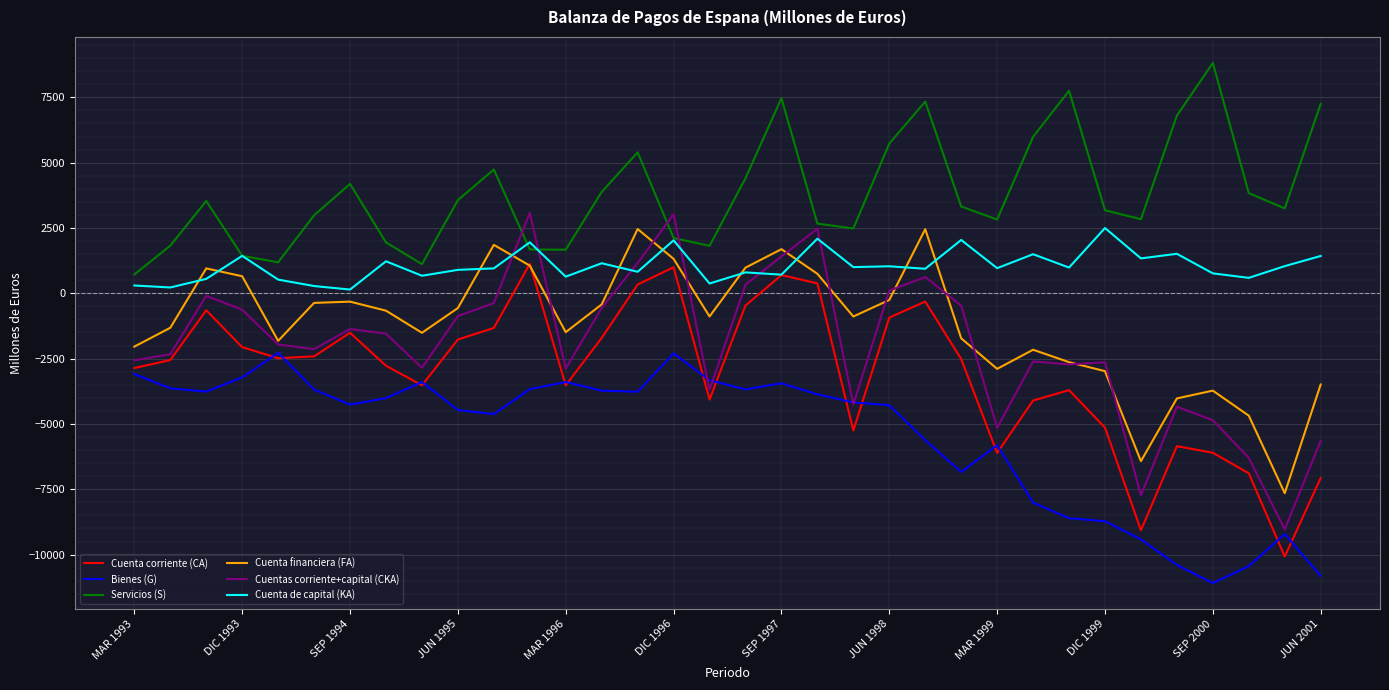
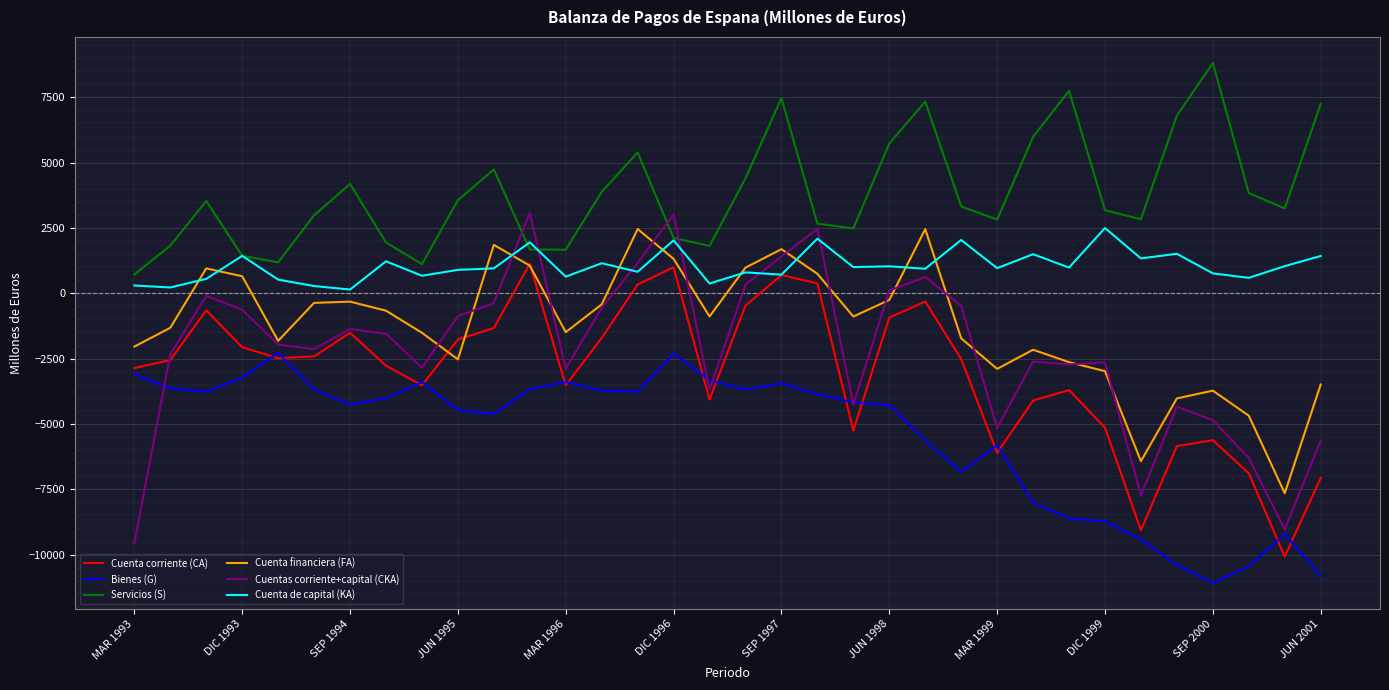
  {
    "Cuenta corriente (CA)": {
      "MAR 1993": -2900,
      "DIC 1993": -2100,
      "SEP 1994": -1500,
      "JUN 1995": -1800,
      "MAR 1996": -3500,
      "DIC 1996": 1000,
      "JUN 1998": -900,
      "MAR 1999": -6100,
      "DIC 1999": -5100,
-     "SEP 2000": -6100,
+     "SEP 2000": -5600,
      "JUN 2001": -7100
    },
    "Bienes (G)": {
      "MAR 1993": -3100,
      "DIC 1993": -3200,
      "SEP 1994": -4300,
      "JUN 1995": -4500,
      "MAR 1996": -3400,
      "DIC 1996": -2300,
      "SEP 1997": -3400,
      "JUN 1998": -4300,
      "MAR 1999": -5800,
      "DIC 1999": -8700,
      "SEP 2000": -11100,
      "JUN 2001": -10800
    },
    "Servicios (S)": {
      "MAR 1993": 700,
      "SEP 1994": 4200,
      "JUN 1995": 3600,
      "MAR 1996": 1700,
      "SEP 1997": 7500,
      "JUN 1998": 5700,
      "MAR 1999": 2800,
      "DIC 1999": 3200,
      "SEP 2000": 8800,
      "JUN 2001": 7300
    },
    "Cuenta financiera (FA)": {
      "MAR 1993": -2000,
      "DIC 1993": 700,
      "SEP 1994": -300,
-     "JUN 1995": -600,
+     "JUN 1995": -2500,
      "MAR 1996": -1500,
      "DIC 1996": 1300,
      "SEP 1997": 1700,
      "JUN 1998": -300,
      "MAR 1999": -2900,
      "DIC 1999": -3000,
      "SEP 2000": -3700,
      "JUN 2001": -3500
    },
    "Cuentas corriente+capital (CKA)": {
-     "MAR 1993": -2600,
+     "MAR 1993": -9600,
      "DIC 1993": -600,
      "SEP 1994": -1400,
      "JUN 1995": -900,
      "MAR 1996": -2900,
      "DIC 1996": 3000,
      "SEP 1997": 1400,
      "JUN 1998": 100,
      "MAR 1999": -5100,
      "DIC 1999": -2600,
      "SEP 2000": -4900,
      "JUN 2001": -5600
    },
    "Cuenta de capital (KA)": {
      "MAR 1993": 300,
      "SEP 1994": 100,
      "JUN 1995": 900,
      "MAR 1996": 600,
      "JUN 1998": 1000,
      "MAR 1999": 1000,
      "DIC 1999": 2500,
      "SEP 2000": 800,
      "JUN 2001": 1400
    }
  }
